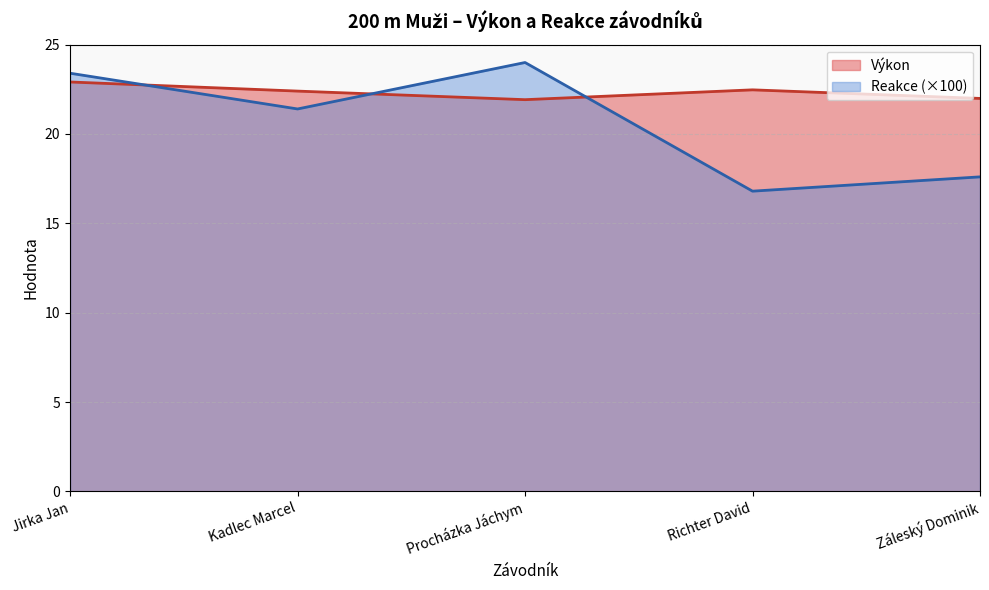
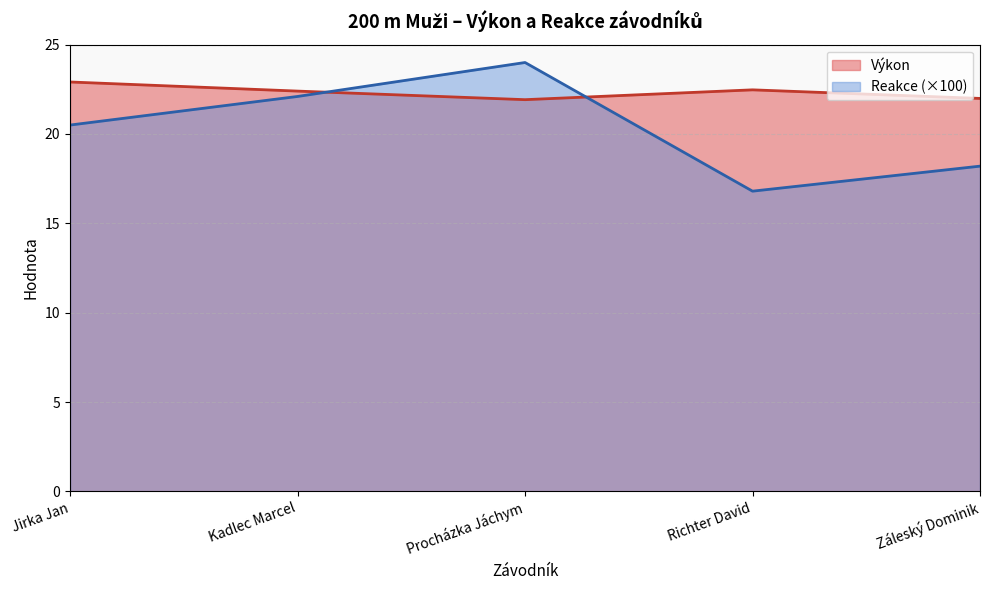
  {
    "Výkon": {
      "Jirka Jan": 22.9,
      "Kadlec Marcel": 22.4,
      "Procházka Jáchym": 21.9,
      "Richter David": 22.5,
      "Záleský Dominik": 22.0
    },
    "Reakce (×100)": {
-     "Jirka Jan": 23.4,
-     "Kadlec Marcel": 21.4,
+     "Jirka Jan": 20.5,
+     "Kadlec Marcel": 22.1,
      "Procházka Jáchym": 24.0,
      "Richter David": 16.8,
-     "Záleský Dominik": 17.6
+     "Záleský Dominik": 18.2
    }
  }
